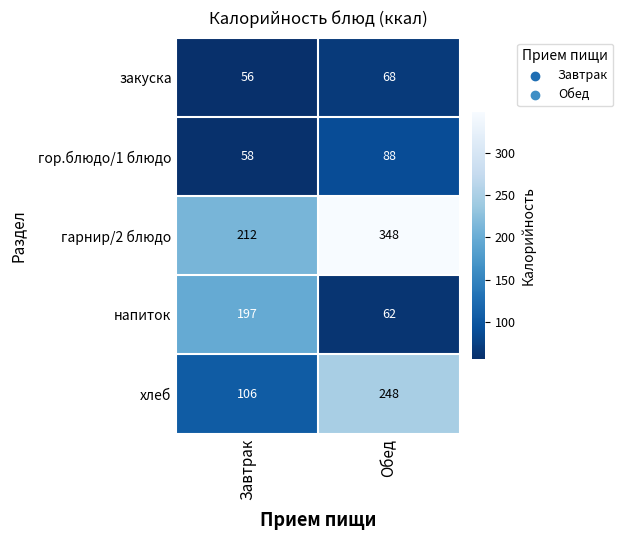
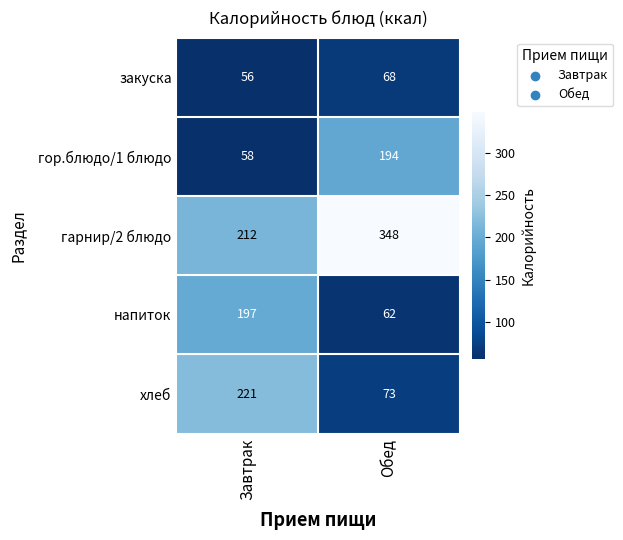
  {
    "закуска": {
      "Завтрак": 56,
      "Обед": 68
    },
    "гор.блюдо/1 блюдо": {
      "Завтрак": 58,
-     "Обед": 88
+     "Обед": 194
    },
    "гарнир/2 блюдо": {
      "Завтрак": 212,
      "Обед": 348
    },
    "напиток": {
      "Завтрак": 197,
      "Обед": 62
    },
    "хлеб": {
-     "Завтрак": 106,
-     "Обед": 248
+     "Завтрак": 221,
+     "Обед": 73
    }
  }
